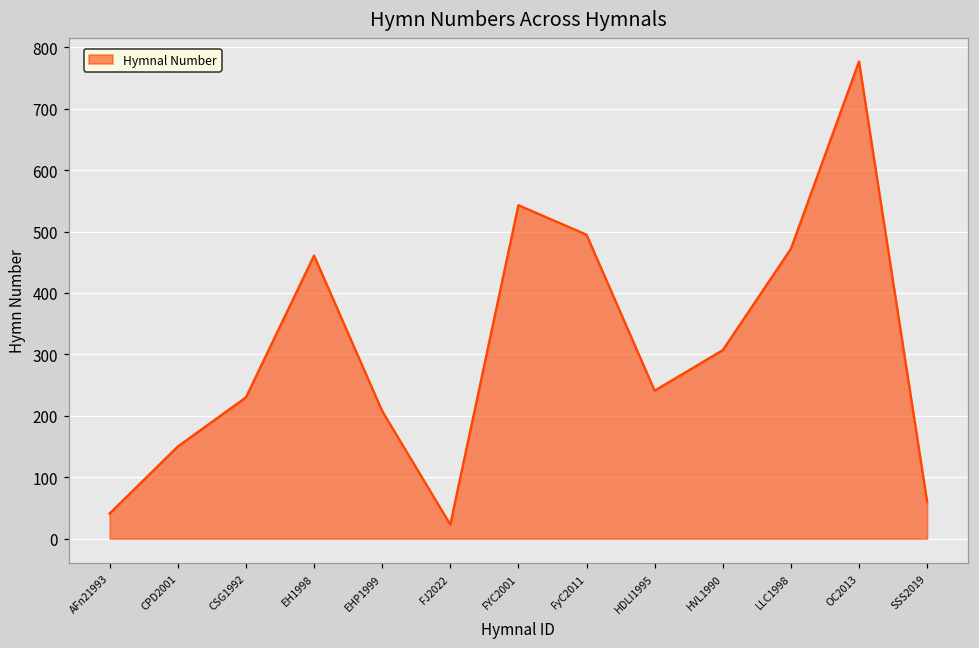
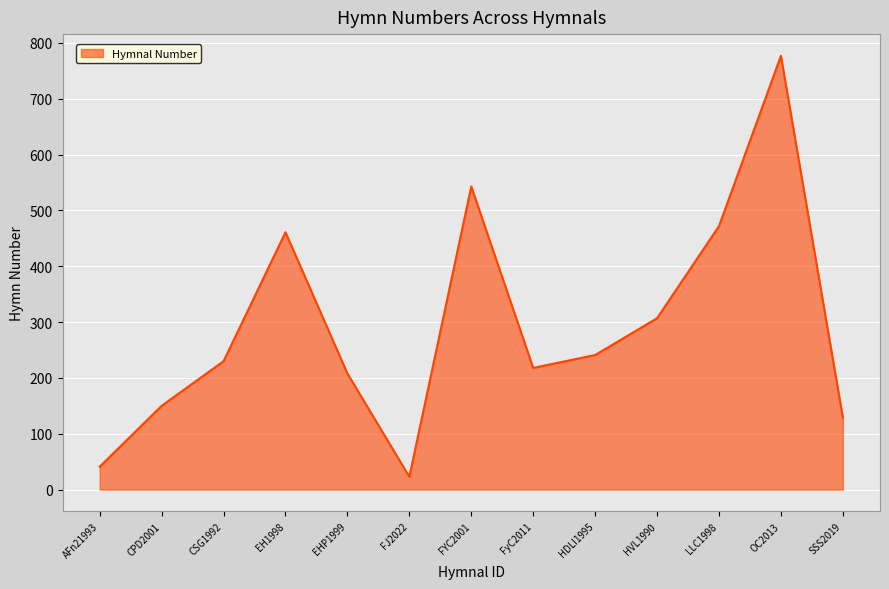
  {
    "AFn21993": 40,
    "CPD2001": 150,
    "CSG1992": 230,
    "EH1998": 460,
    "EHP1999": 210,
    "FJ2022": 20,
    "FYC2001": 540,
-   "FyC2011": 500,
+   "FyC2011": 220,
    "HDLI1995": 240,
    "HVL1990": 310,
    "LLC1998": 470,
    "OC2013": 780,
-   "SSS2019": 60
+   "SSS2019": 130
  }
